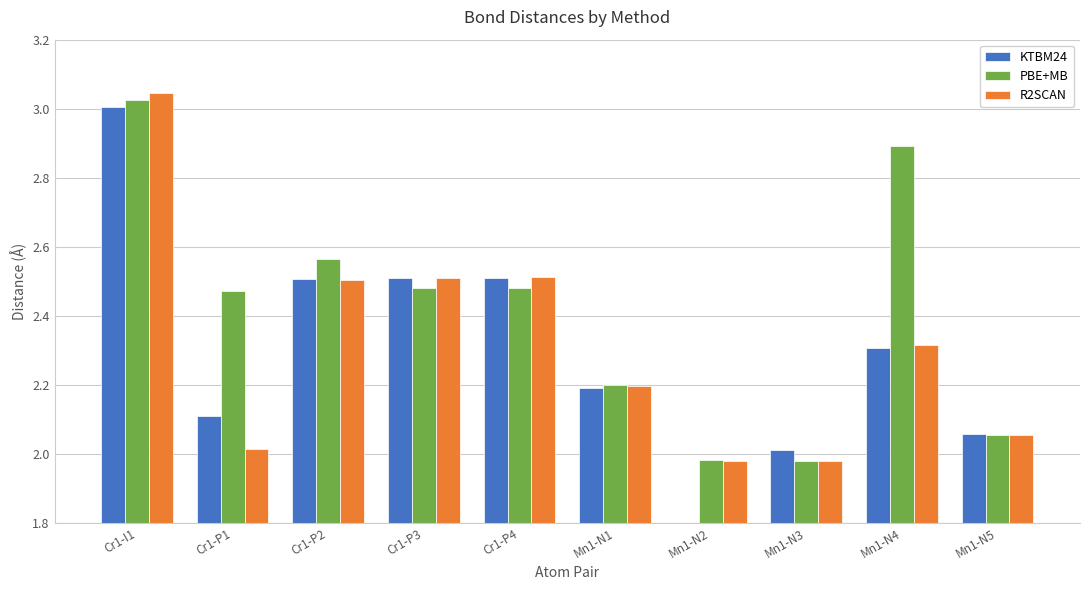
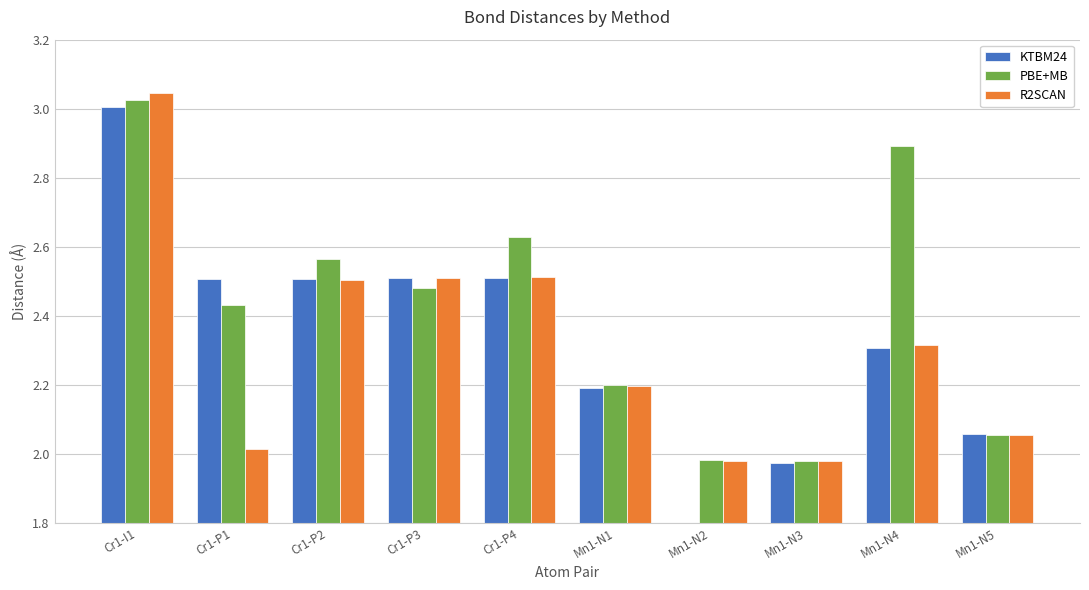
  {
    "KTBM24": {
      "Cr1-I1": 3.00,
-     "Cr1-P1": 2.11,
+     "Cr1-P1": 2.51,
      "Cr1-P2": 2.51,
      "Cr1-P3": 2.51,
      "Cr1-P4": 2.51,
      "Mn1-N1": 2.19,
-     "Mn1-N3": 2.01,
+     "Mn1-N3": 1.97,
      "Mn1-N4": 2.31,
      "Mn1-N5": 2.06
    },
    "PBE+MB": {
      "Cr1-I1": 3.02,
-     "Cr1-P1": 2.47,
+     "Cr1-P1": 2.43,
      "Cr1-P2": 2.56,
      "Cr1-P3": 2.48,
-     "Cr1-P4": 2.48,
+     "Cr1-P4": 2.63,
      "Mn1-N1": 2.20,
      "Mn1-N2": 1.98,
      "Mn1-N3": 1.98,
      "Mn1-N4": 2.89,
      "Mn1-N5": 2.05
    },
    "R2SCAN": {
      "Cr1-I1": 3.05,
      "Cr1-P1": 2.01,
      "Cr1-P2": 2.50,
      "Cr1-P3": 2.51,
      "Cr1-P4": 2.51,
      "Mn1-N1": 2.20,
      "Mn1-N2": 1.98,
      "Mn1-N3": 1.98,
      "Mn1-N4": 2.32,
      "Mn1-N5": 2.06
    }
  }
